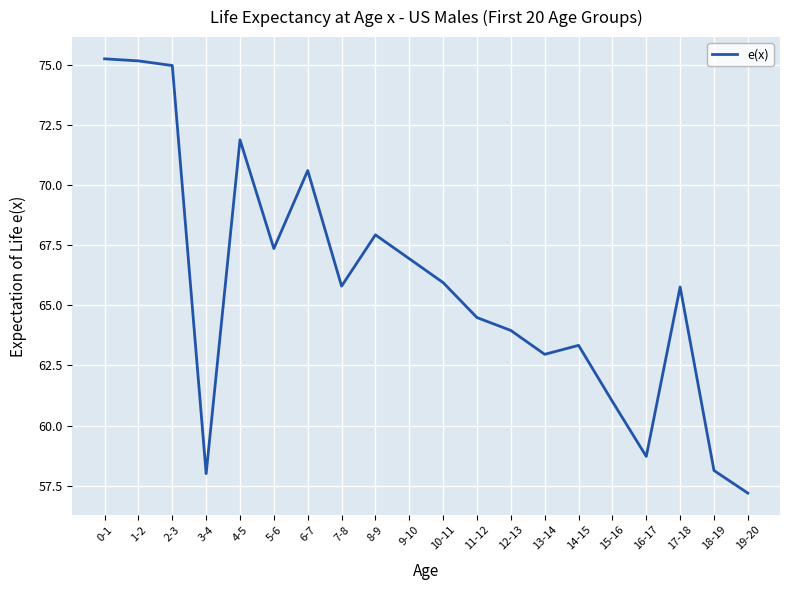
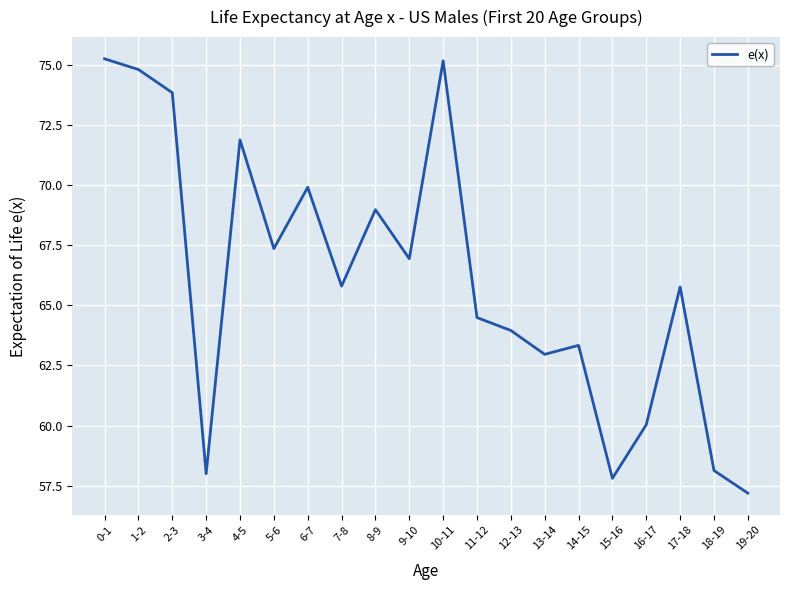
  {
    "0-1": 75.2,
-   "1-2": 75.2,
-   "2-3": 75.0,
+   "1-2": 74.8,
+   "2-3": 73.8,
    "3-4": 58.0,
    "4-5": 71.9,
    "5-6": 67.4,
-   "6-7": 70.6,
+   "6-7": 69.9,
    "7-8": 65.8,
-   "8-9": 67.9,
+   "8-9": 69.0,
    "9-10": 66.9,
-   "10-11": 65.9,
+   "10-11": 75.2,
    "11-12": 64.5,
    "12-13": 64.0,
    "13-14": 63.0,
    "14-15": 63.3,
-   "15-16": 61.0,
-   "16-17": 58.7,
+   "15-16": 57.8,
+   "16-17": 60.0,
    "17-18": 65.8,
    "18-19": 58.1,
    "19-20": 57.2
  }
